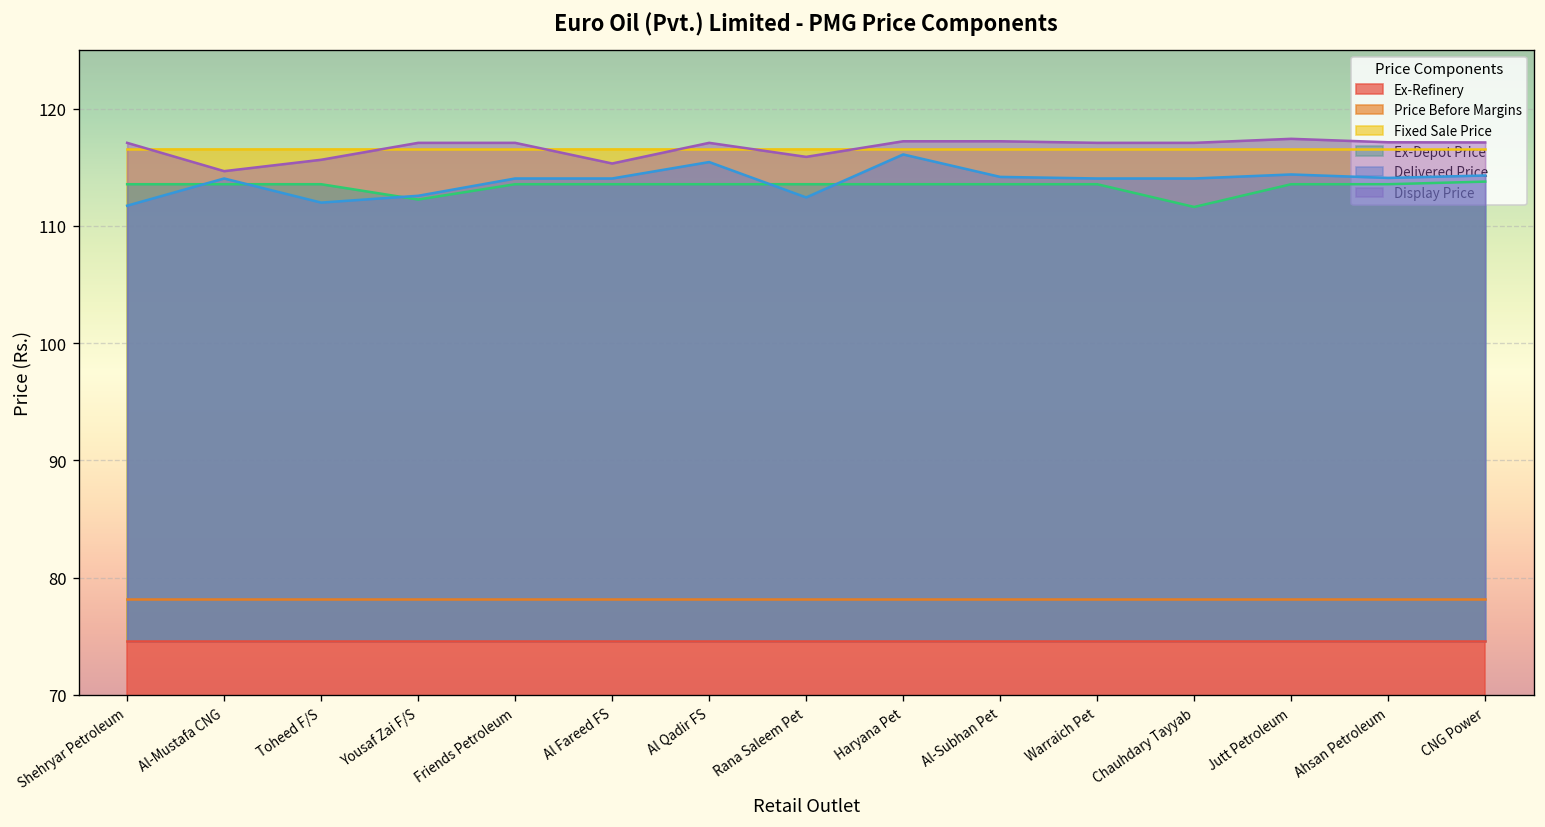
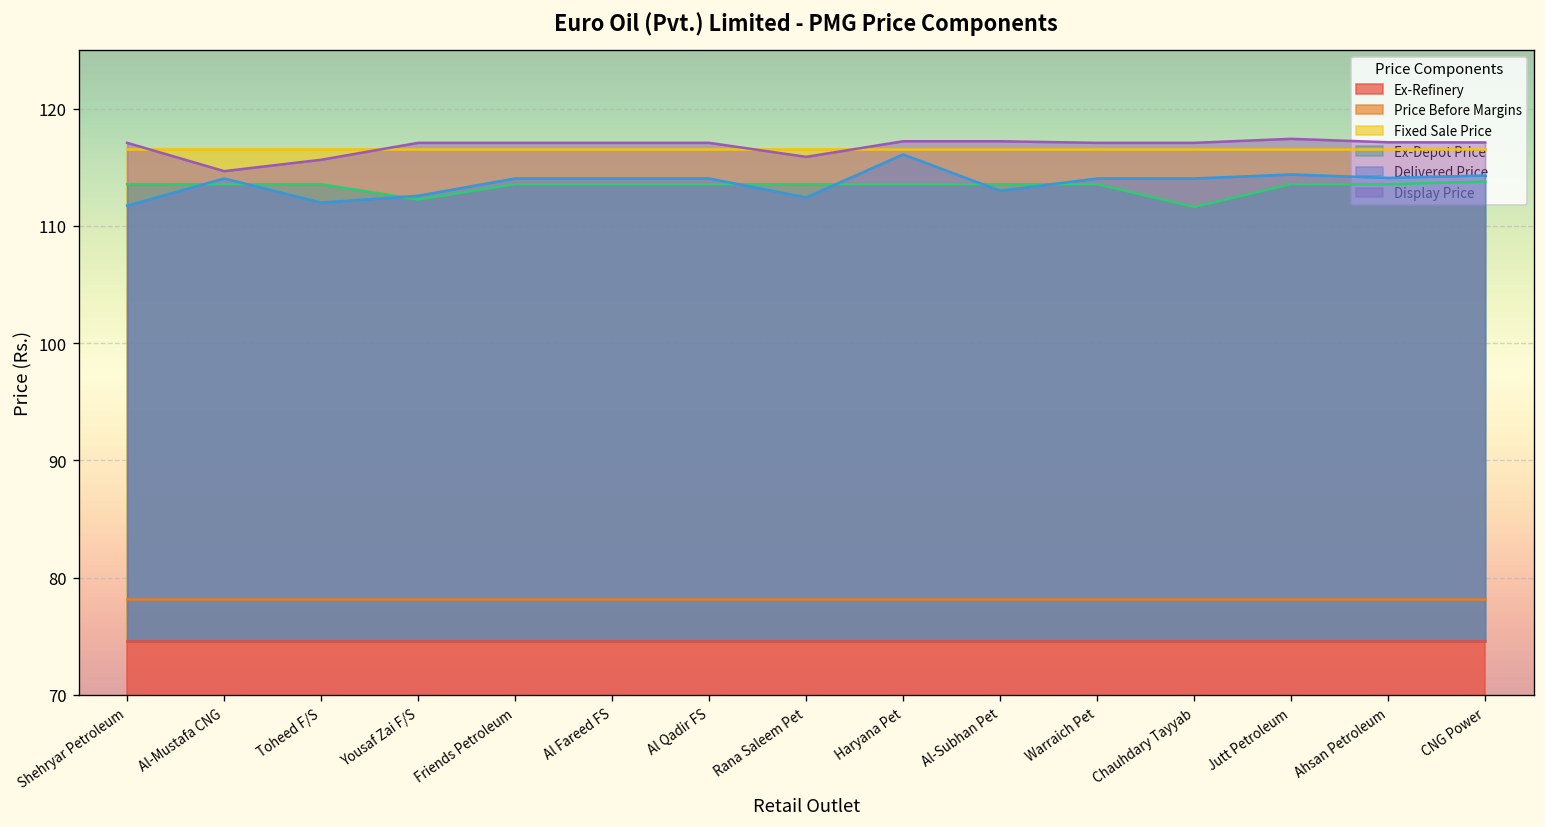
  {
    "Fixed Sale Price": {
      "Shehryar Petroleum": 117,
      "Al-Mustafa CNG": 117,
      "Toheed F/S": 117,
      "Yousaf Zai F/S": 117,
      "Friends Petroleum": 117,
      "Al Fareed FS": 117,
      "Al Qadir FS": 117,
      "Rana Saleem Pet": 117,
      "Haryana Pet": 117,
      "Al-Subhan Pet": 117,
      "Warraich Pet": 117,
      "Chauhdary Tayyab": 117,
      "Jutt Petroleum": 117
    },
    "Ex-Depot Price": {
      "Shehryar Petroleum": 114,
      "Al-Mustafa CNG": 114,
      "Toheed F/S": 114,
      "Yousaf Zai F/S": 112,
      "Friends Petroleum": 114,
      "Al Fareed FS": 114,
      "Al Qadir FS": 114,
      "Rana Saleem Pet": 114,
      "Haryana Pet": 114,
      "Al-Subhan Pet": 114,
      "Warraich Pet": 114,
      "Chauhdary Tayyab": 112,
      "Jutt Petroleum": 114
    },
    "Delivered Price": {
      "Shehryar Petroleum": 112,
      "Al-Mustafa CNG": 114,
      "Toheed F/S": 112,
      "Yousaf Zai F/S": 113,
      "Friends Petroleum": 114,
      "Al Fareed FS": 114,
-     "Al Qadir FS": 115,
+     "Al Qadir FS": 114,
      "Rana Saleem Pet": 112,
      "Haryana Pet": 116,
-     "Al-Subhan Pet": 114,
+     "Al-Subhan Pet": 113,
      "Warraich Pet": 114,
      "Chauhdary Tayyab": 114,
      "Jutt Petroleum": 114
    },
    "Display Price": {
      "Shehryar Petroleum": 117,
      "Al-Mustafa CNG": 115,
      "Toheed F/S": 116,
      "Yousaf Zai F/S": 117,
      "Friends Petroleum": 117,
-     "Al Fareed FS": 115,
+     "Al Fareed FS": 117,
      "Al Qadir FS": 117,
      "Rana Saleem Pet": 116,
      "Haryana Pet": 117,
      "Al-Subhan Pet": 117,
      "Warraich Pet": 117,
      "Chauhdary Tayyab": 117,
      "Jutt Petroleum": 117
    }
  }
